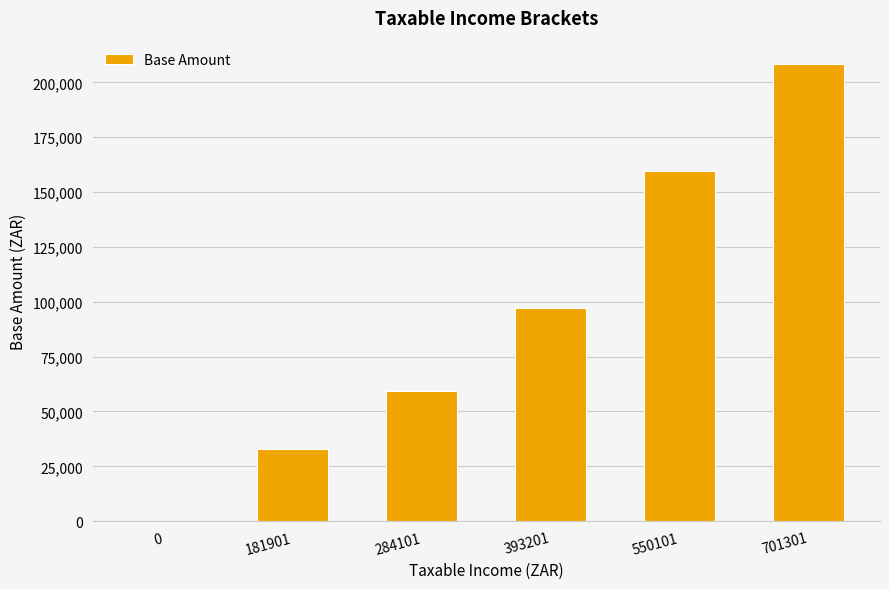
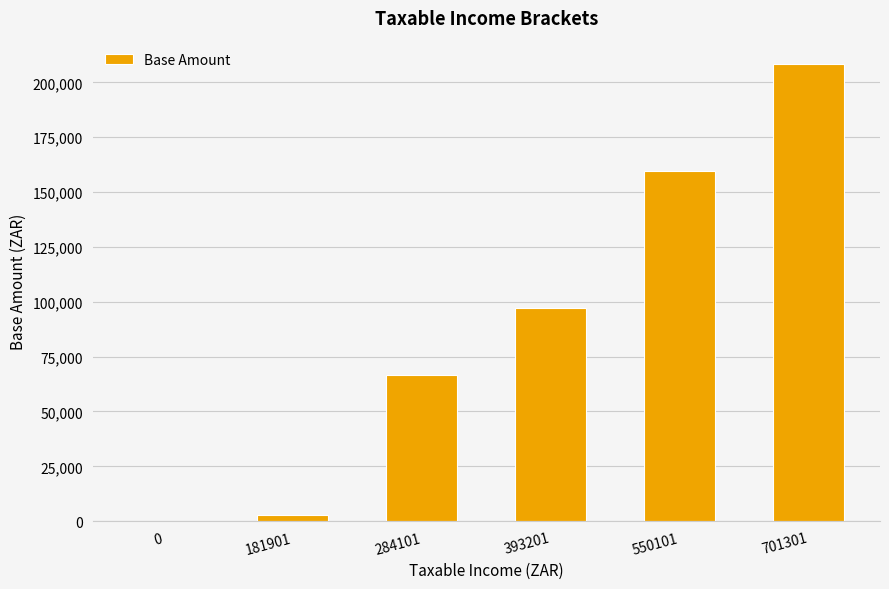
  {
    "0": "0",
-   "181901": "33,000",
-   "284101": "59,000",
+   "181901": "3,000",
+   "284101": "66,000",
    "393201": "97,000",
    "550101": "160,000",
    "701301": "209,000"
  }
